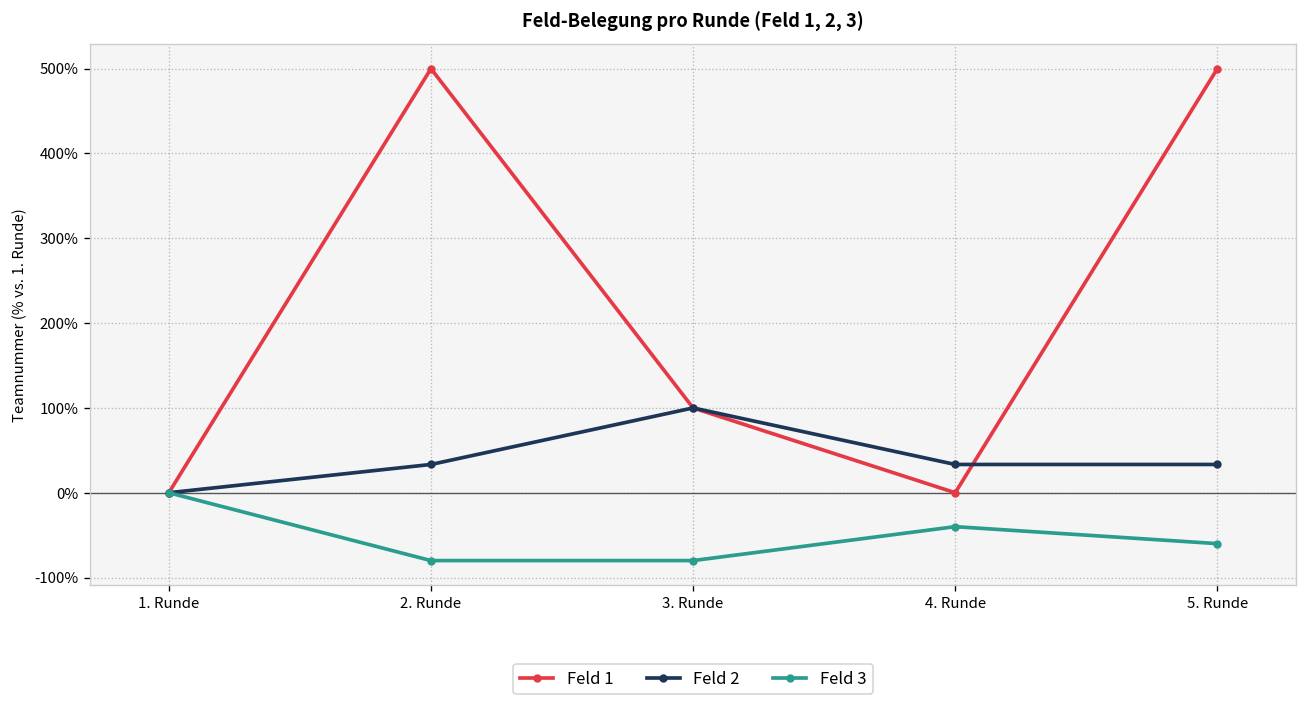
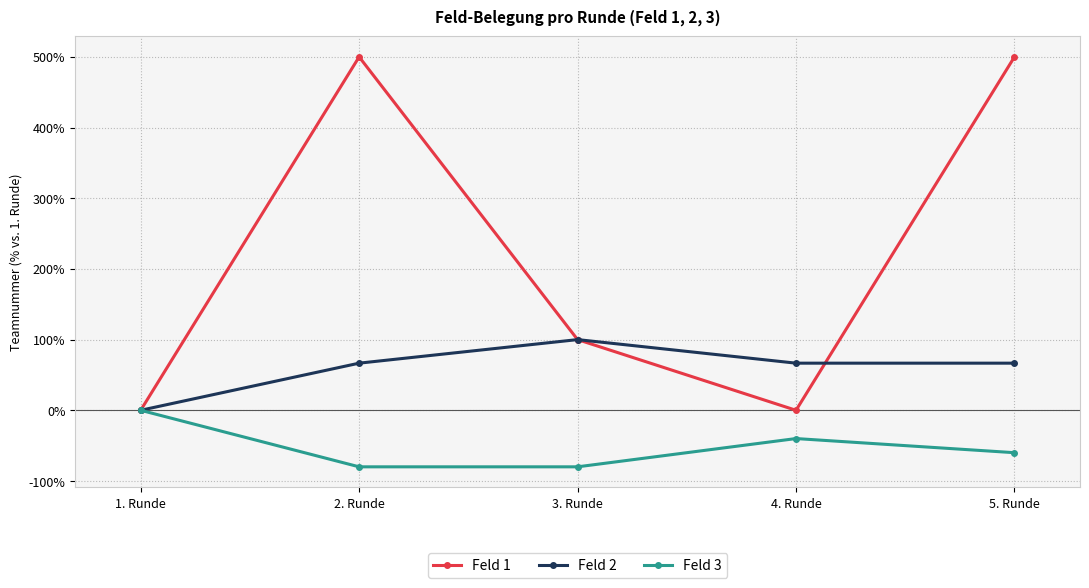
  {
    "Feld 1": {
      "2. Runde": "500%",
      "4. Runde": "0%",
      "5. Runde": "500%"
    },
    "Feld 2": {
-     "2. Runde": "30%",
-     "4. Runde": "30%",
-     "5. Runde": "30%"
+     "2. Runde": "70%",
+     "4. Runde": "70%",
+     "5. Runde": "70%"
    },
    "Feld 3": {
      "2. Runde": "-80%",
      "3. Runde": "-80%",
      "4. Runde": "-40%",
      "5. Runde": "-60%"
    }
  }
